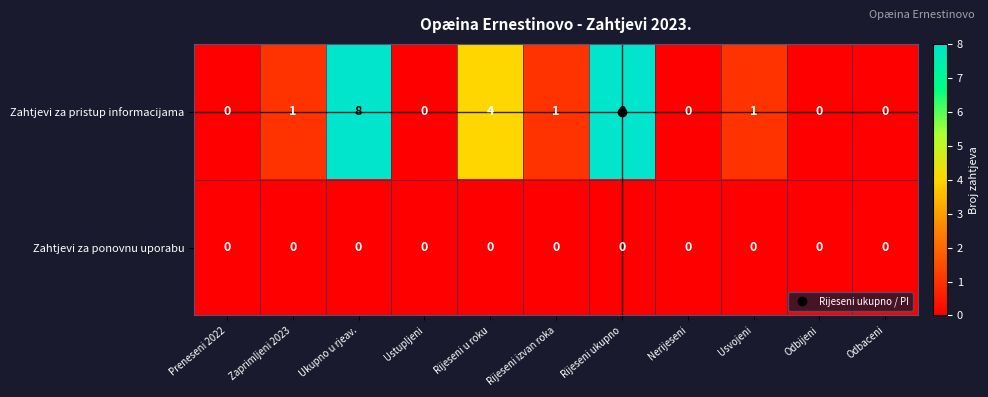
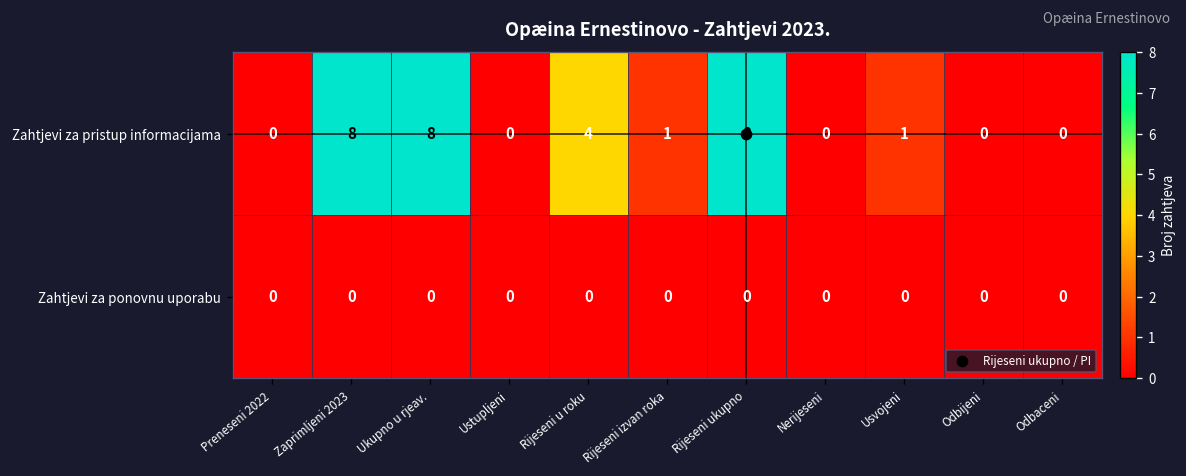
  {
    "Zahtjevi za pristup informacijama": {
      "Preneseni 2022": 0,
-     "Zaprimljeni 2023": 1,
+     "Zaprimljeni 2023": 8,
      "Ukupno u rjeav.": 8,
      "Ustupljeni": 0,
      "Rijeseni u roku": 4,
      "Rijeseni izvan roka": 1,
      "Nerijeseni": 0,
      "Usvojeni": 1,
      "Odbijeni": 0,
      "Odbaceni": 0
    },
    "Zahtjevi za ponovnu uporabu": {
      "Preneseni 2022": 0,
      "Zaprimljeni 2023": 0,
      "Ukupno u rjeav.": 0,
      "Ustupljeni": 0,
      "Rijeseni u roku": 0,
      "Rijeseni izvan roka": 0,
      "Rijeseni ukupno": 0,
      "Nerijeseni": 0,
      "Usvojeni": 0,
      "Odbijeni": 0,
      "Odbaceni": 0
    }
  }
